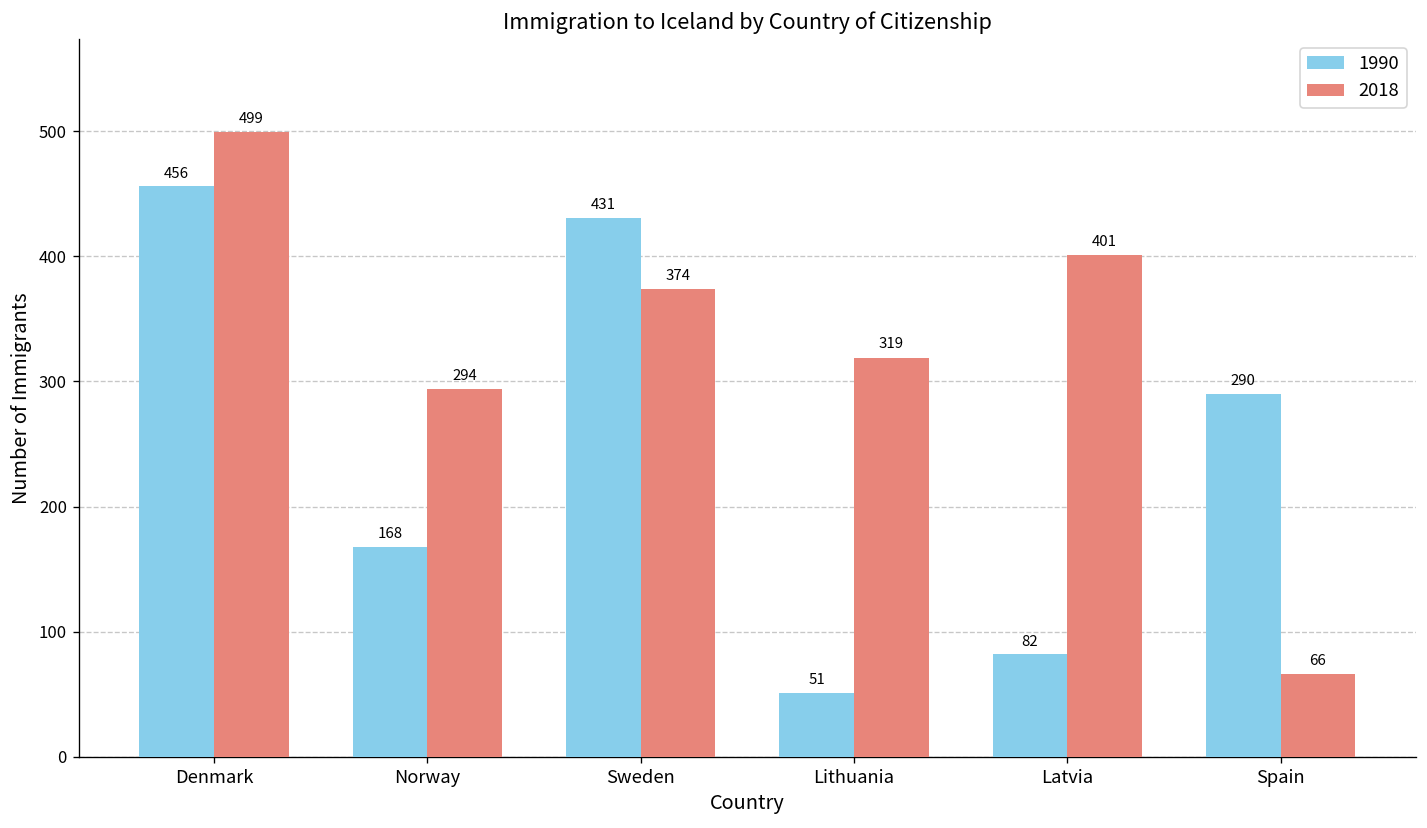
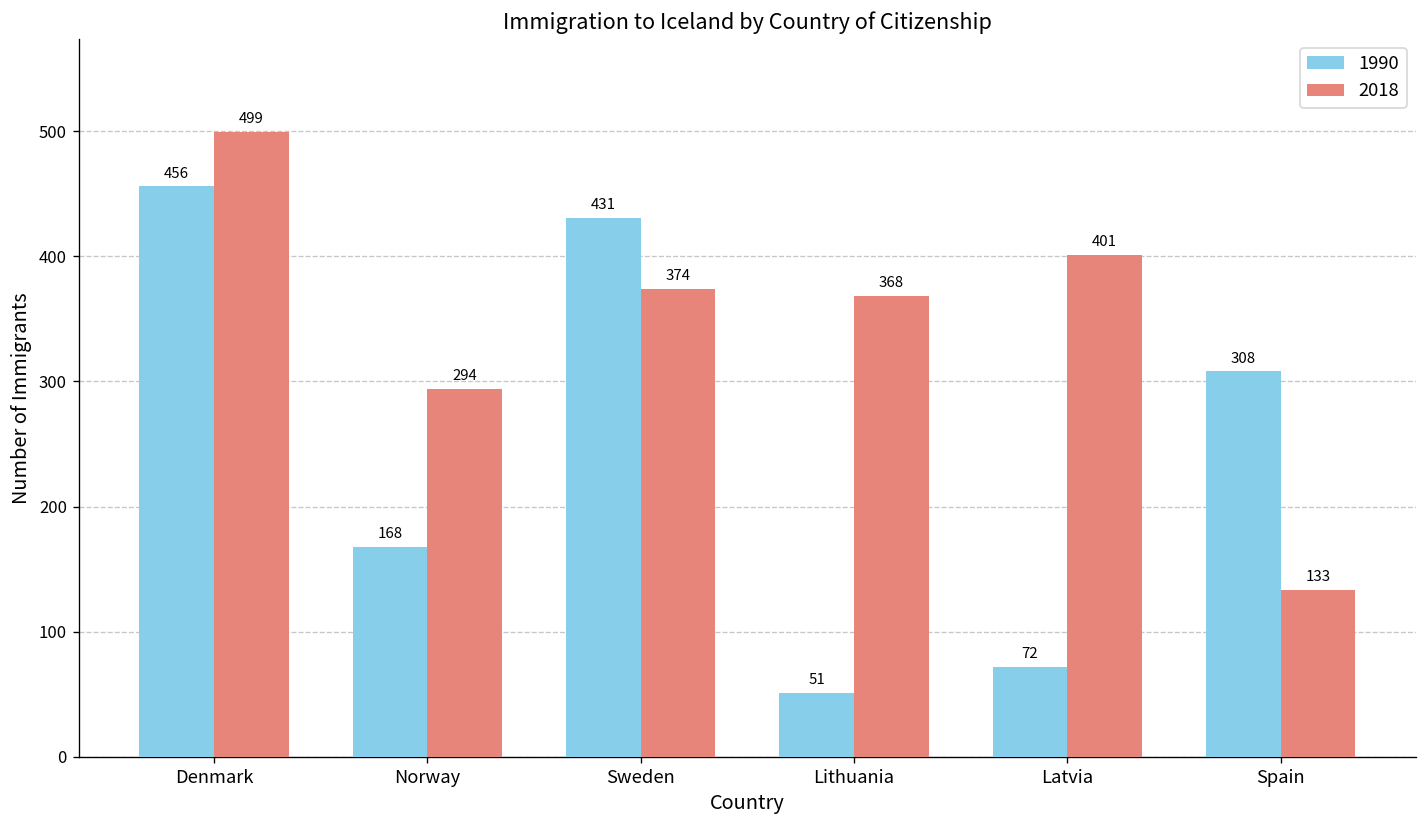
  {
    "1990": {
      "Denmark": 456,
      "Norway": 168,
      "Sweden": 431,
      "Lithuania": 51,
-     "Latvia": 82,
-     "Spain": 290
+     "Latvia": 72,
+     "Spain": 308
    },
    "2018": {
      "Denmark": 499,
      "Norway": 294,
      "Sweden": 374,
-     "Lithuania": 319,
+     "Lithuania": 368,
      "Latvia": 401,
-     "Spain": 66
+     "Spain": 133
    }
  }
